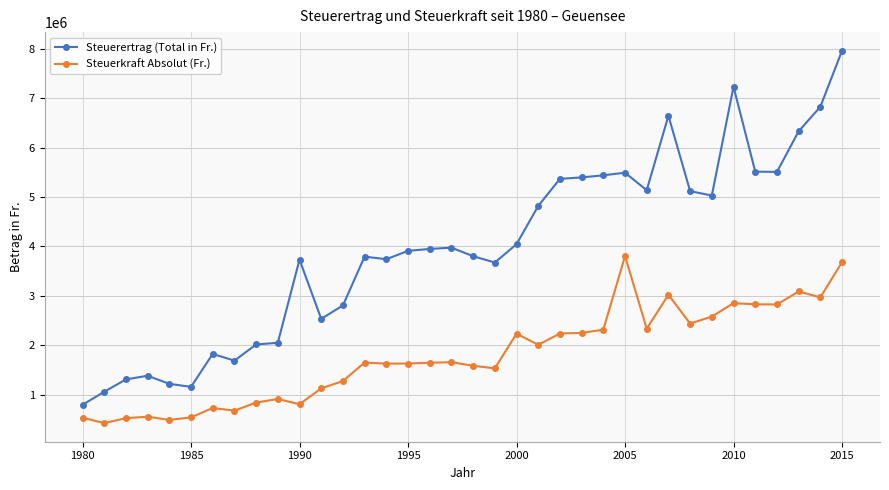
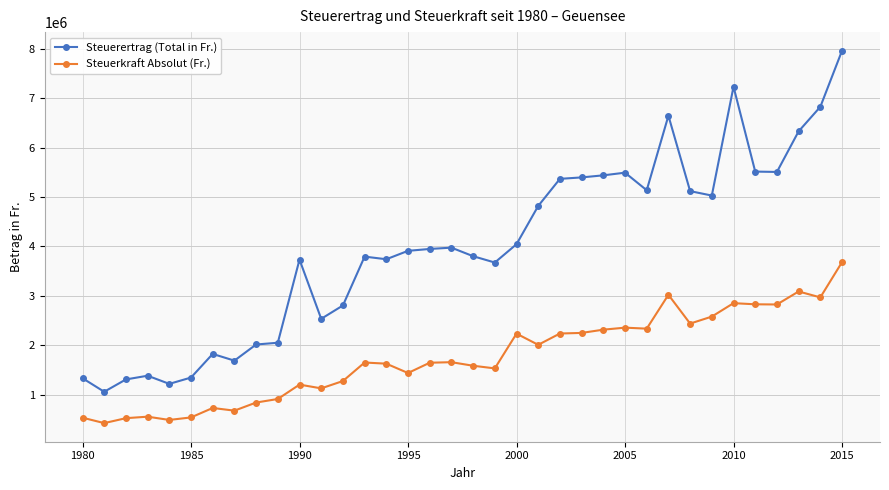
  {
    "Steuerertrag (Total in Fr.)": {
-     "1980": 800000,
-     "1985": 1200000,
+     "1980": 1300000,
+     "1985": 1300000,
      "1990": 3700000,
      "1995": 3900000,
      "2000": 4000000,
      "2005": 5500000,
      "2010": 7200000,
      "2015": 8000000
    },
    "Steuerkraft Absolut (Fr.)": {
      "1980": 500000,
      "1985": 500000,
-     "1990": 800000,
-     "1995": 1600000,
+     "1990": 1200000,
+     "1995": 1400000,
      "2000": 2200000,
-     "2005": 3800000,
+     "2005": 2400000,
      "2010": 2900000,
      "2015": 3700000
    }
  }
